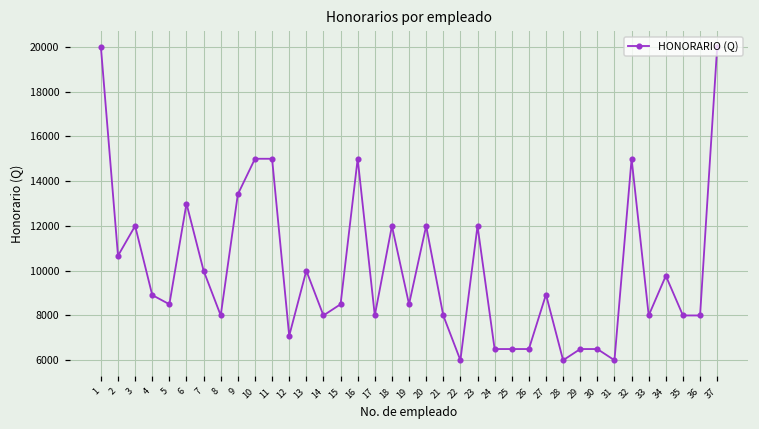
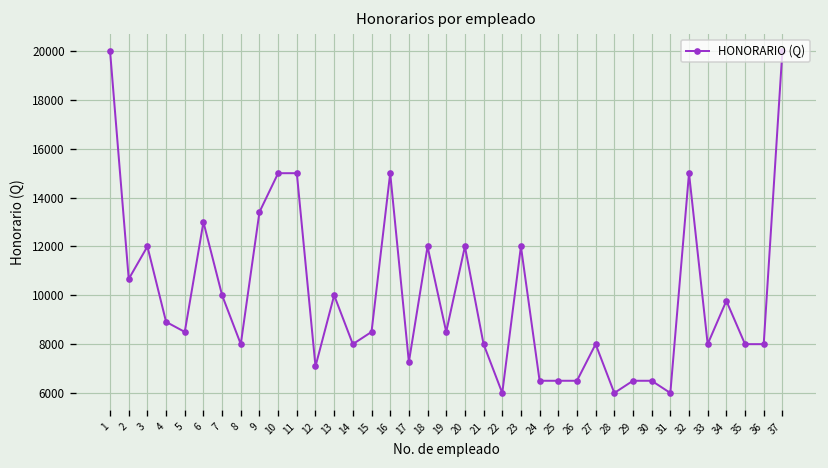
  {
    "1": 20000,
    "2": 10700,
    "3": 12000,
    "4": 8900,
    "5": 8500,
    "6": 13000,
    "7": 10000,
    "8": 8000,
    "9": 13400,
    "10": 15000,
    "11": 15000,
    "12": 7100,
    "13": 10000,
    "14": 8000,
    "15": 8500,
    "16": 15000,
-   "17": 8000,
+   "17": 7300,
    "18": 12000,
    "19": 8500,
    "20": 12000,
    "21": 8000,
    "22": 6000,
    "23": 12000,
    "24": 6500,
    "25": 6500,
    "26": 6500,
-   "27": 8900,
+   "27": 8000,
    "28": 6000,
    "29": 6500,
    "30": 6500,
    "31": 6000,
    "32": 15000,
    "33": 8000,
    "34": 9800,
    "35": 8000,
    "36": 8000
  }
